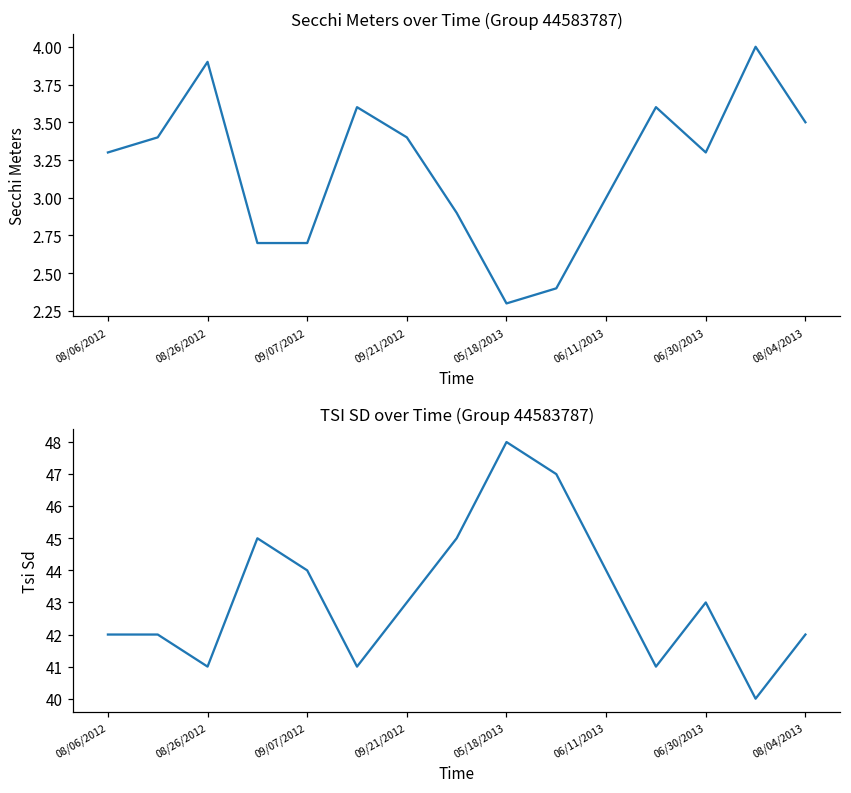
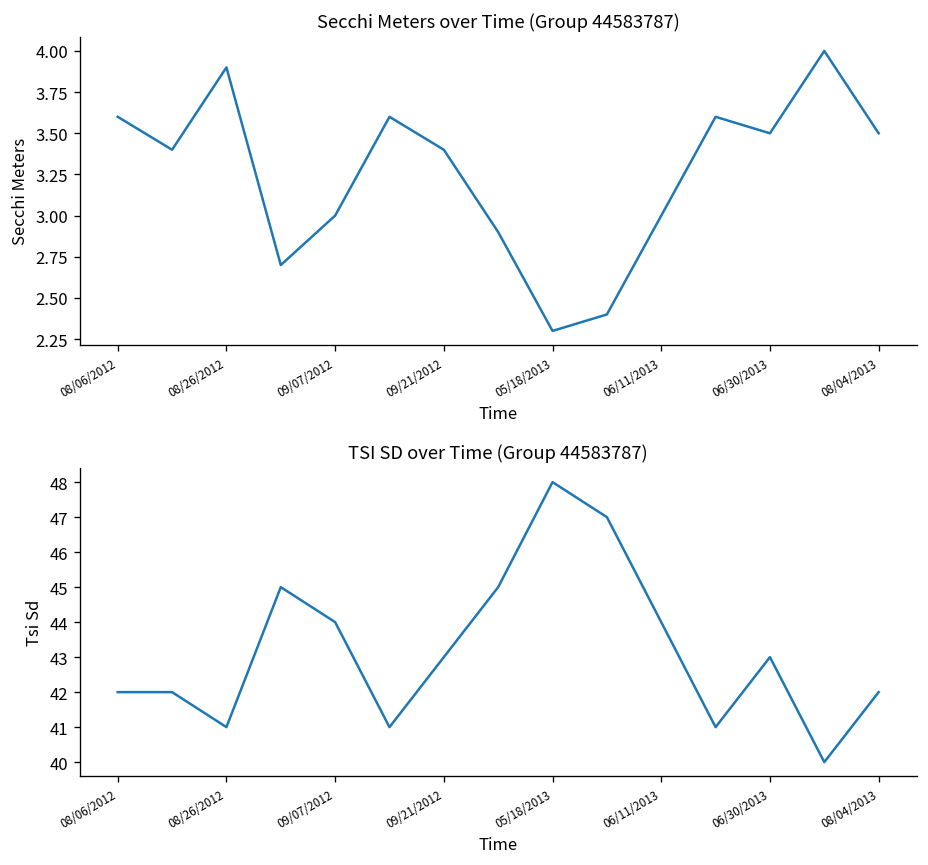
  {
    "Secchi Meters over Time (Group 44583787)": {
-     "08/06/2012": 3.3,
+     "08/06/2012": 3.6,
      "08/26/2012": 3.9,
-     "09/07/2012": 2.7,
+     "09/07/2012": 3.0,
      "09/21/2012": 3.4,
      "05/18/2013": 2.3,
      "06/11/2013": 3.0,
-     "06/30/2013": 3.3,
+     "06/30/2013": 3.5,
      "08/04/2013": 3.5
    },
    "TSI SD over Time (Group 44583787)": {
      "08/06/2012": 42.0,
      "08/26/2012": 41.0,
      "09/07/2012": 44.0,
      "09/21/2012": 43.0,
      "05/18/2013": 48.0,
      "06/11/2013": 44.0,
      "06/30/2013": 43.0,
      "08/04/2013": 42.0
    }
  }
